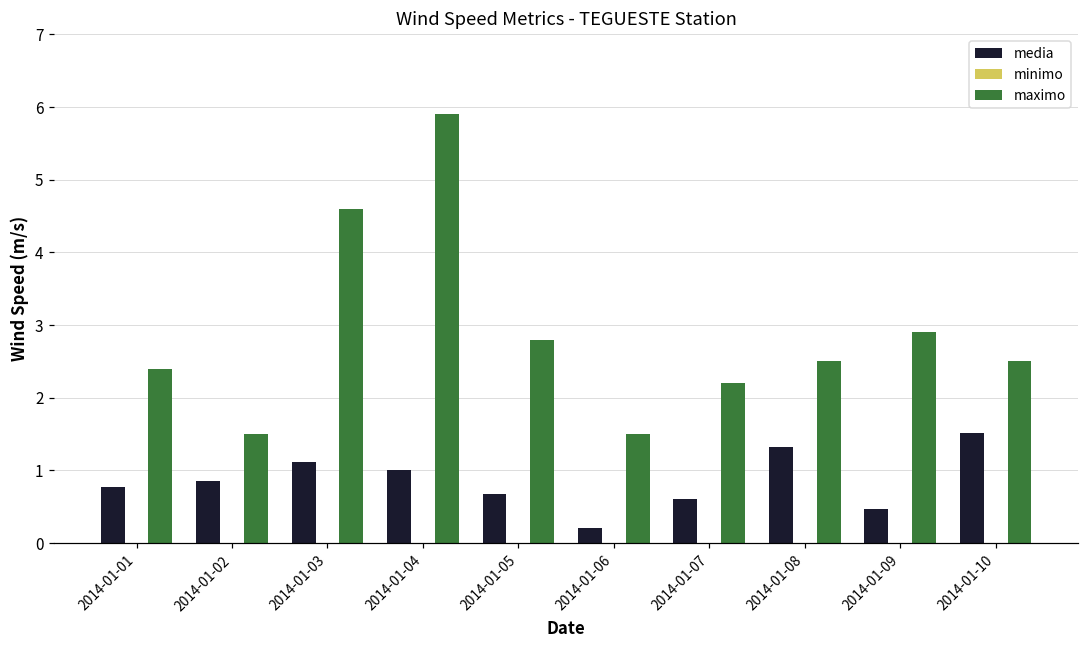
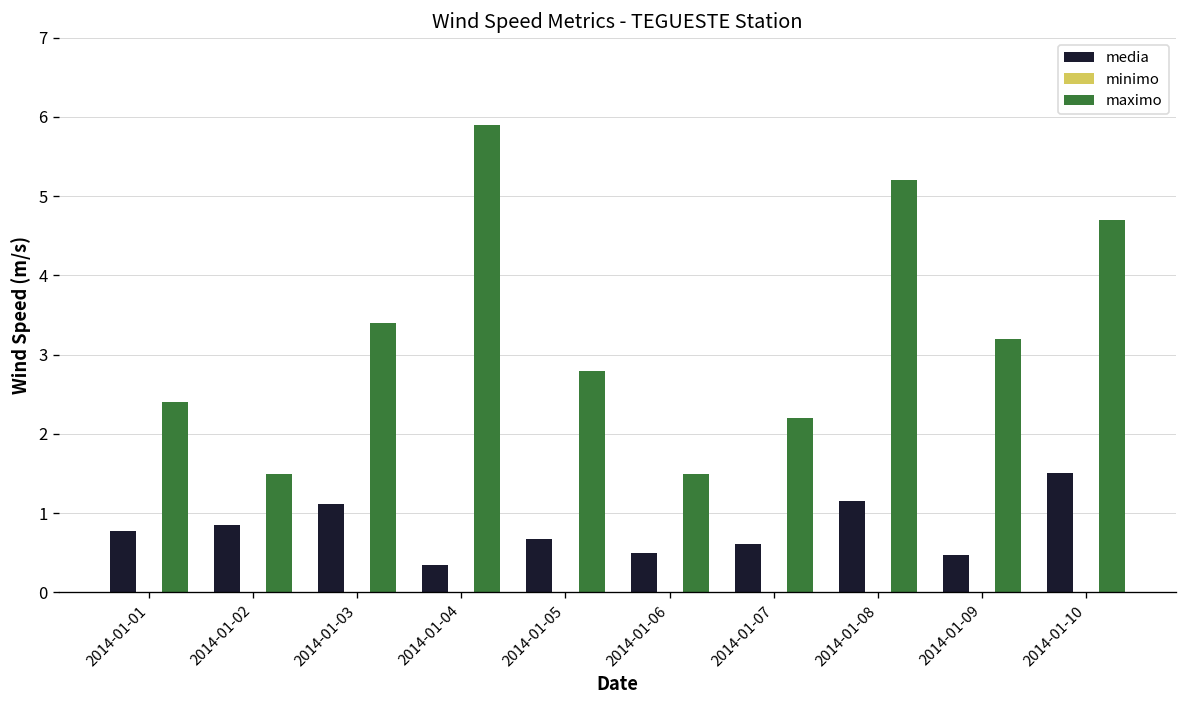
  {
    "media": {
      "2014-01-01": 0.8,
      "2014-01-02": 0.9,
      "2014-01-03": 1.1,
-     "2014-01-04": 1.0,
+     "2014-01-04": 0.3,
      "2014-01-05": 0.7,
-     "2014-01-06": 0.2,
+     "2014-01-06": 0.5,
      "2014-01-07": 0.6,
-     "2014-01-08": 1.3,
+     "2014-01-08": 1.2,
      "2014-01-09": 0.5,
      "2014-01-10": 1.5
    },
    "minimo": {
      "2014-01-01": 0.0,
      "2014-01-02": 0.0,
      "2014-01-03": 0.0,
      "2014-01-04": 0.0,
      "2014-01-05": 0.0,
      "2014-01-06": 0.0,
      "2014-01-07": 0.0,
      "2014-01-08": 0.0,
      "2014-01-09": 0.0,
      "2014-01-10": 0.0
    },
    "maximo": {
      "2014-01-01": 2.4,
      "2014-01-02": 1.5,
-     "2014-01-03": 4.6,
+     "2014-01-03": 3.4,
      "2014-01-04": 5.9,
      "2014-01-05": 2.8,
      "2014-01-06": 1.5,
      "2014-01-07": 2.2,
-     "2014-01-08": 2.5,
-     "2014-01-09": 2.9,
-     "2014-01-10": 2.5
+     "2014-01-08": 5.2,
+     "2014-01-09": 3.2,
+     "2014-01-10": 4.7
    }
  }
